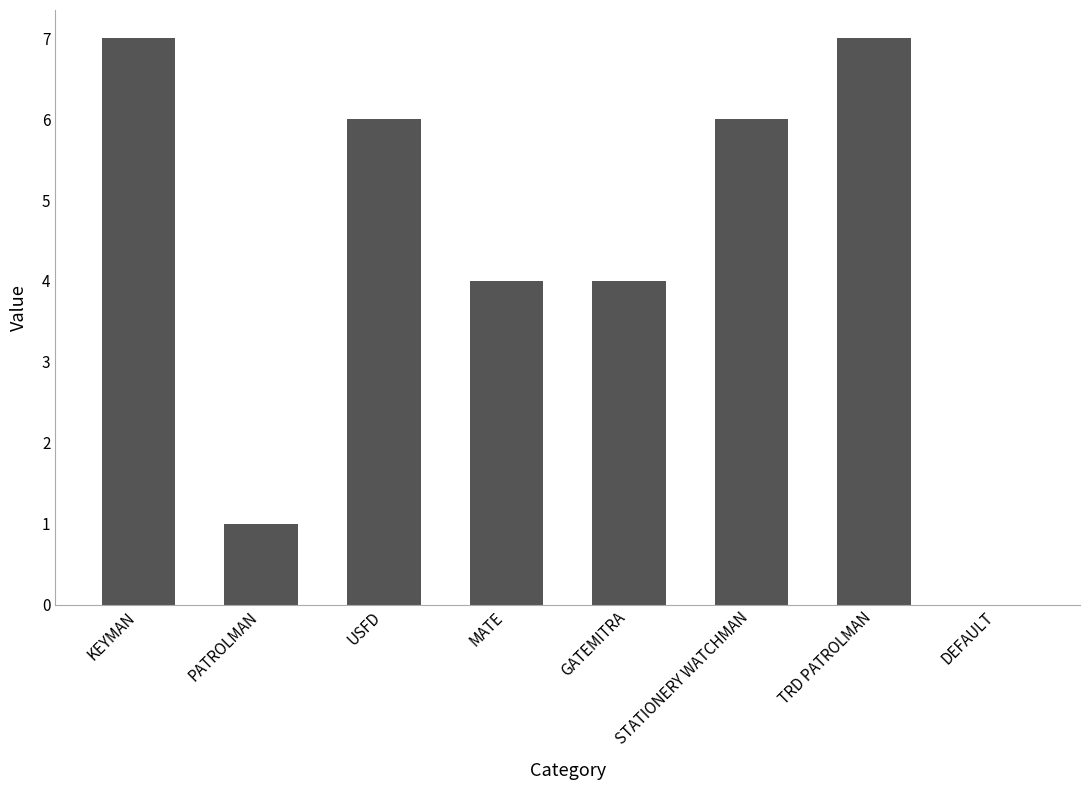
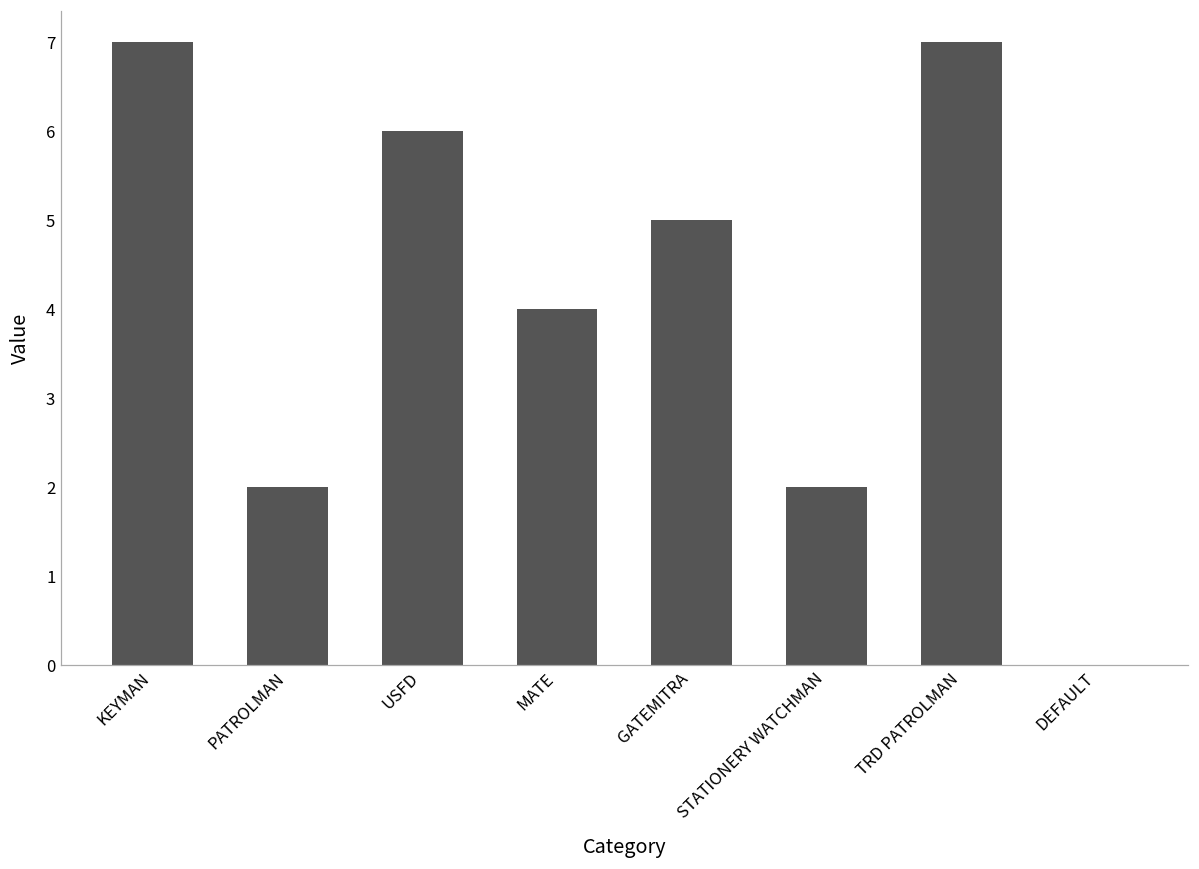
  {
    "KEYMAN": 7,
-   "PATROLMAN": 1,
+   "PATROLMAN": 2,
    "USFD": 6,
    "MATE": 4,
-   "GATEMITRA": 4,
-   "STATIONERY WATCHMAN": 6,
+   "GATEMITRA": 5,
+   "STATIONERY WATCHMAN": 2,
    "TRD PATROLMAN": 7,
    "DEFAULT": 0
  }
